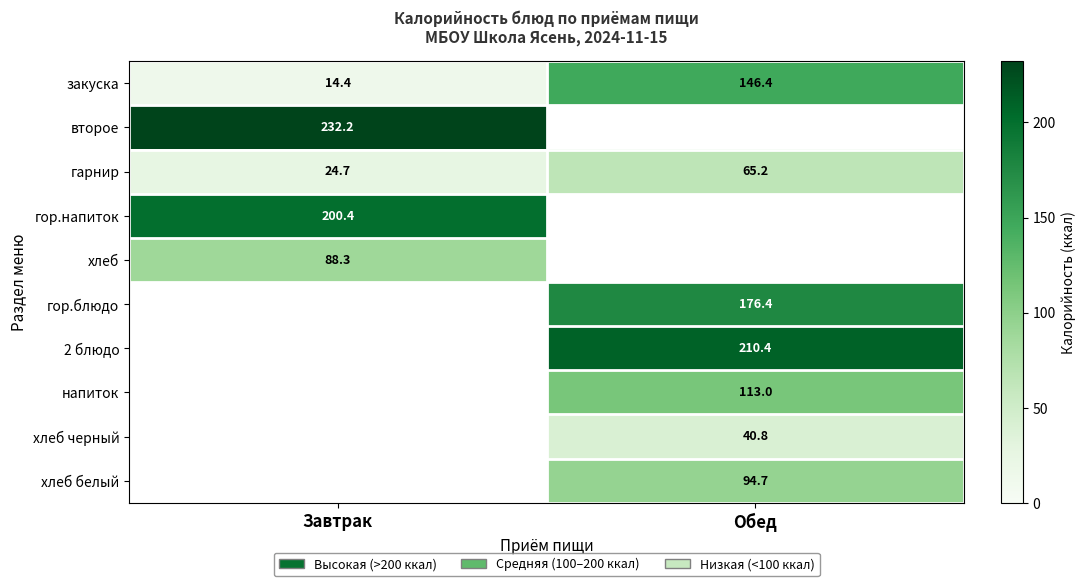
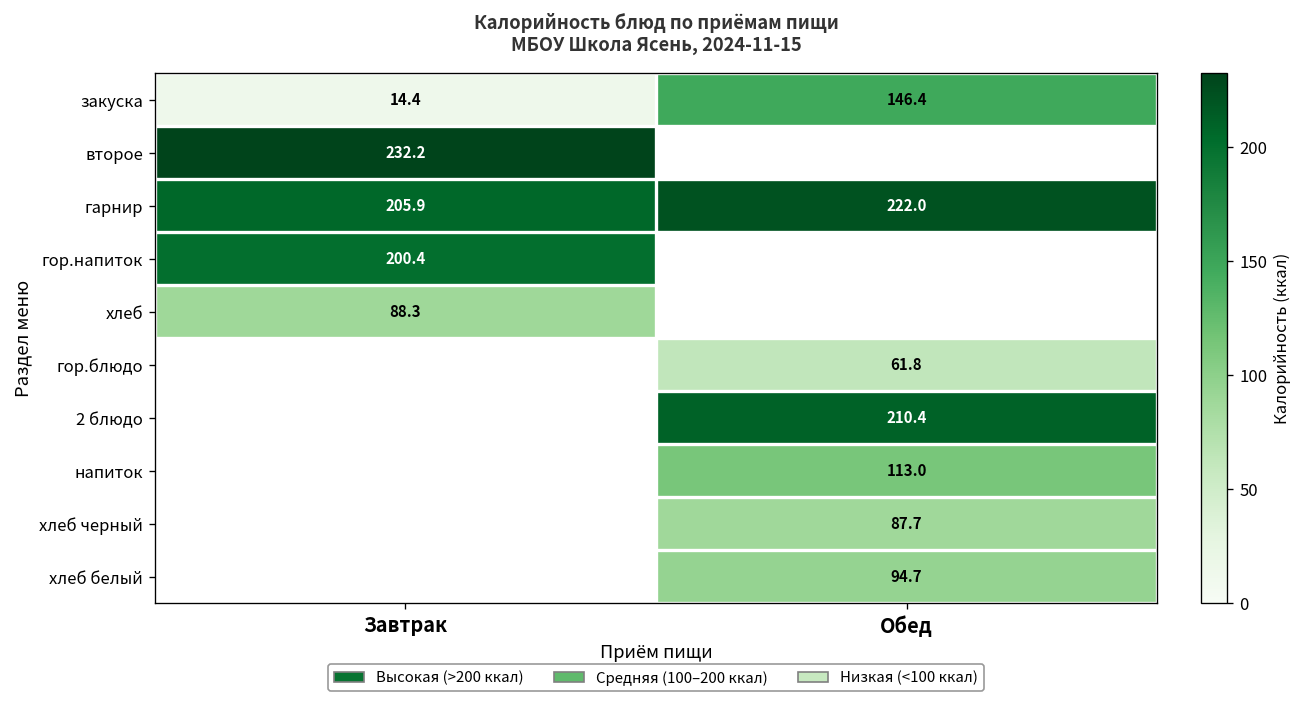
  {
    "закуска": {
      "Завтрак": 14.4,
      "Обед": 146.4
    },
    "второе": {
      "Завтрак": 232.2
    },
    "гарнир": {
-     "Завтрак": 24.7,
-     "Обед": 65.2
+     "Завтрак": 205.9,
+     "Обед": 222.0
    },
    "гор.напиток": {
      "Завтрак": 200.4
    },
    "хлеб": {
      "Завтрак": 88.3
    },
    "гор.блюдо": {
-     "Обед": 176.4
+     "Обед": 61.8
    },
    "2 блюдо": {
      "Обед": 210.4
    },
    "напиток": {
      "Обед": 113.0
    },
    "хлеб черный": {
-     "Обед": 40.8
+     "Обед": 87.7
    },
    "хлеб белый": {
      "Обед": 94.7
    }
  }
